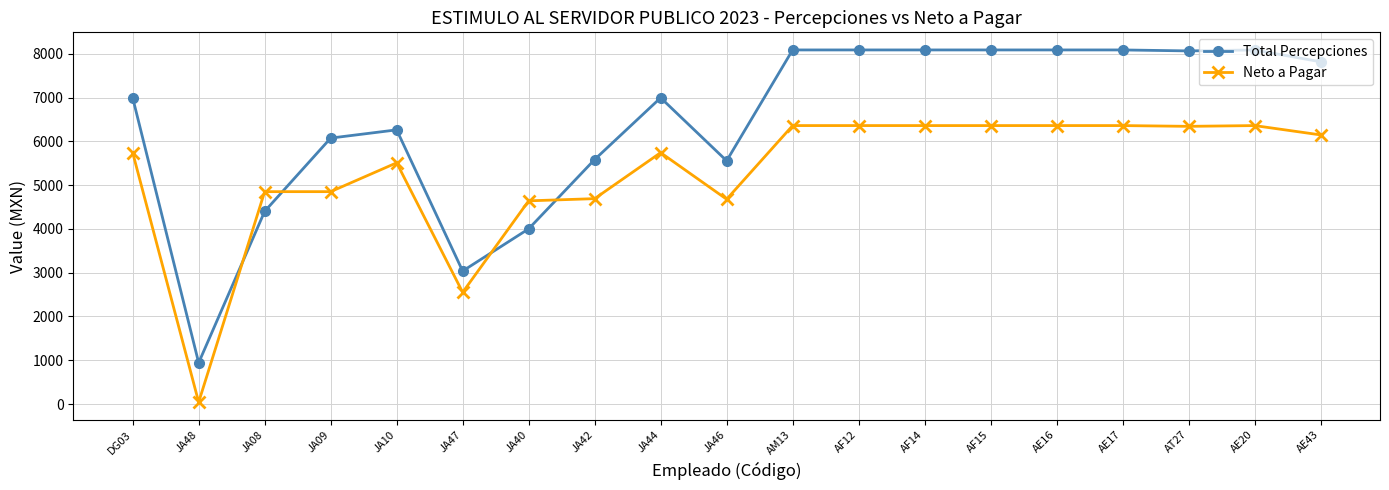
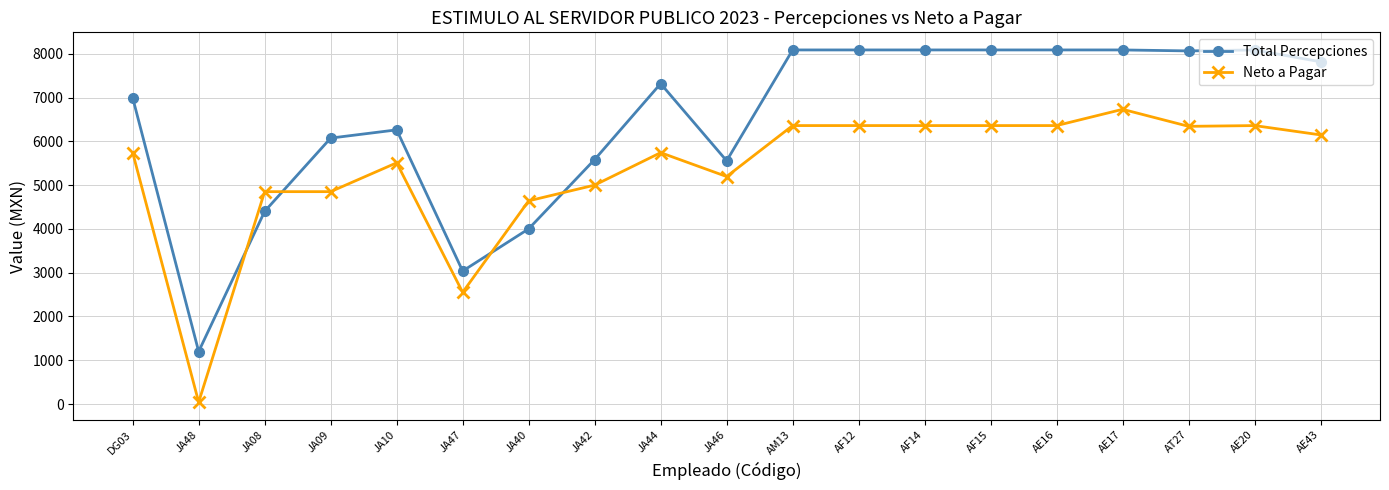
  {
    "Total Percepciones": {
      "DG03": 7000,
-     "JA48": 900,
+     "JA48": 1200,
      "JA08": 4400,
      "JA09": 6100,
      "JA10": 6300,
      "JA47": 3000,
      "JA40": 4000,
      "JA42": 5600,
-     "JA44": 7000,
+     "JA44": 7300,
      "JA46": 5600,
      "AM13": 8100,
      "AF12": 8100,
      "AF14": 8100,
      "AF15": 8100,
      "AE16": 8100,
      "AE17": 8100,
      "AT27": 8100
    },
    "Neto a Pagar": {
      "DG03": 5700,
      "JA48": 0,
      "JA08": 4900,
      "JA09": 4900,
      "JA10": 5500,
      "JA47": 2600,
      "JA40": 4600,
-     "JA42": 4700,
+     "JA42": 5000,
      "JA44": 5700,
-     "JA46": 4700,
+     "JA46": 5200,
      "AM13": 6400,
      "AF12": 6400,
      "AF14": 6400,
      "AF15": 6400,
      "AE16": 6400,
-     "AE17": 6400,
+     "AE17": 6700,
      "AT27": 6300,
      "AE20": 6400,
      "AE43": 6100
    }
  }
